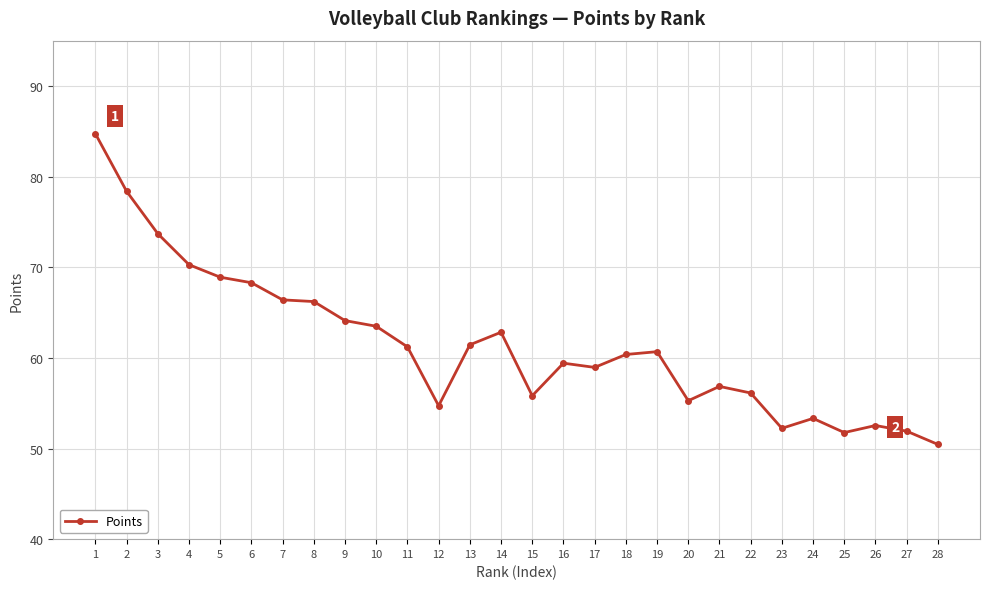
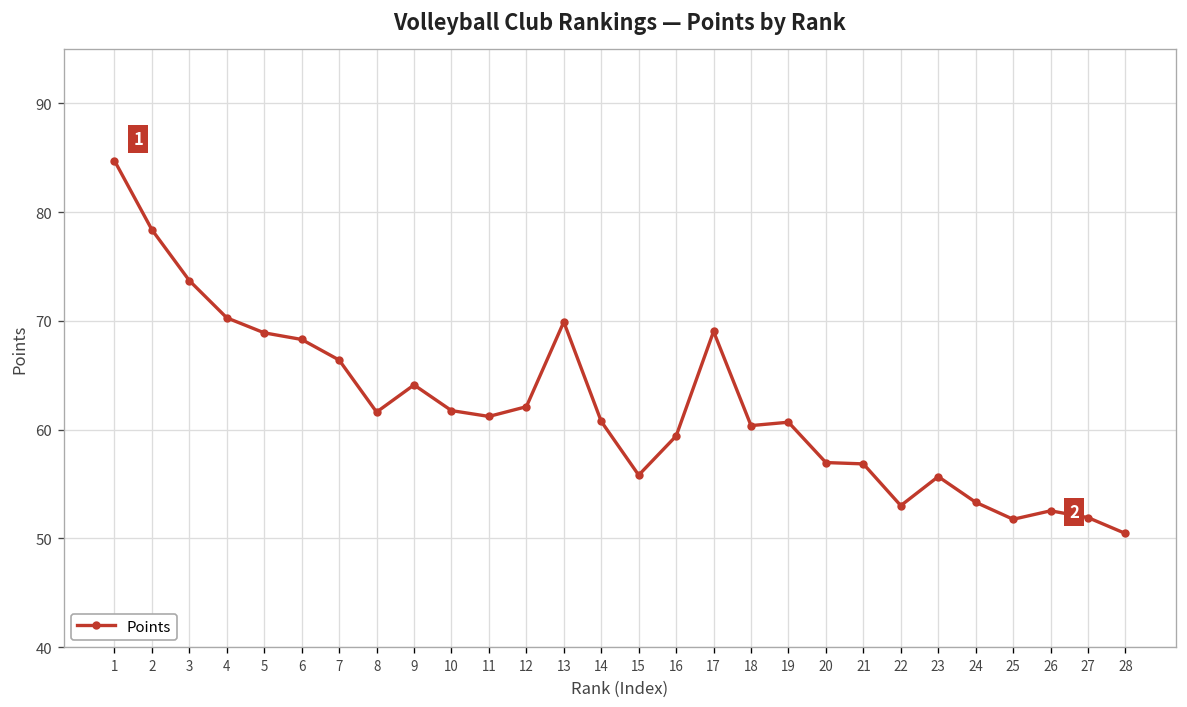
  {
    "2": 78,
    "3": 74,
    "4": 70,
    "5": 69,
    "6": 68,
    "7": 66,
-   "8": 66,
+   "8": 62,
    "9": 64,
-   "10": 63,
+   "10": 62,
    "11": 61,
-   "12": 55,
-   "13": 61,
-   "14": 63,
+   "12": 62,
+   "13": 70,
+   "14": 61,
    "15": 56,
    "16": 59,
-   "17": 59,
+   "17": 69,
    "18": 60,
    "19": 61,
-   "20": 55,
+   "20": 57,
    "21": 57,
-   "22": 56,
-   "23": 52,
+   "22": 53,
+   "23": 56,
    "24": 53,
    "25": 52,
    "26": 53,
    "28": 50
  }
